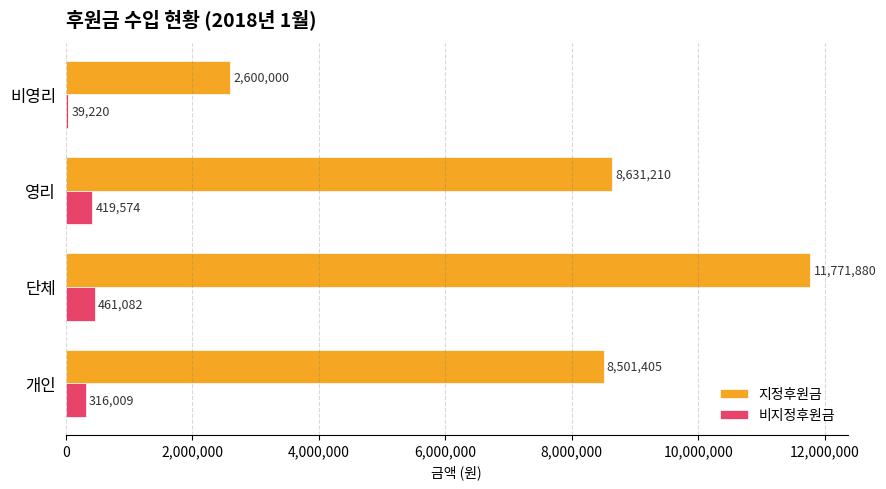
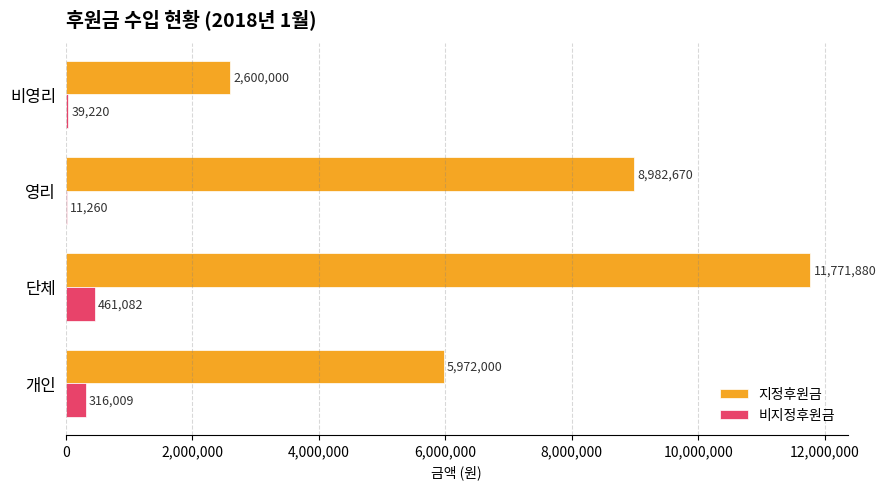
  {
    "지정후원금": {
      "비영리": "2,600,000",
-     "영리": "8,631,210",
+     "영리": "8,982,670",
      "단체": "11,771,880",
-     "개인": "8,501,405"
+     "개인": "5,972,000"
    },
    "비지정후원금": {
      "비영리": "39,220",
-     "영리": "419,574",
+     "영리": "11,260",
      "단체": "461,082",
      "개인": "316,009"
    }
  }
